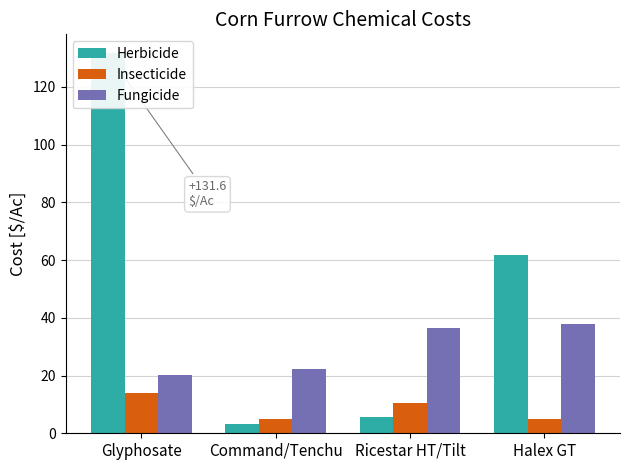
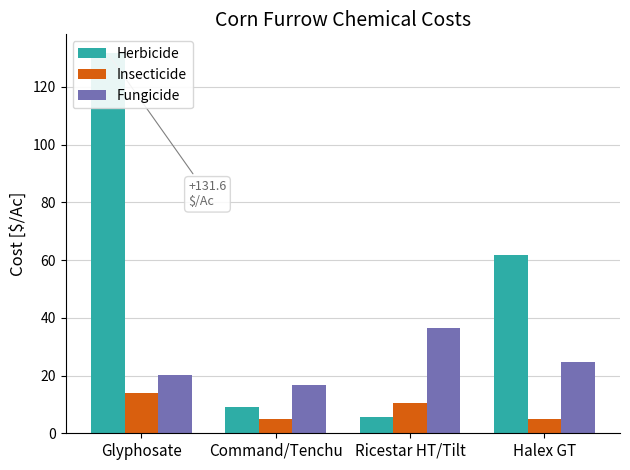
  {
    "Herbicide": {
-     "Command/Tenchu": 3,
+     "Command/Tenchu": 9,
      "Ricestar HT/Tilt": 6,
      "Halex GT": 62
    },
    "Insecticide": {
      "Glyphosate": 14,
      "Command/Tenchu": 5,
      "Ricestar HT/Tilt": 10,
      "Halex GT": 5
    },
    "Fungicide": {
      "Glyphosate": 20,
-     "Command/Tenchu": 22,
+     "Command/Tenchu": 17,
      "Ricestar HT/Tilt": 37,
-     "Halex GT": 38
+     "Halex GT": 25
    }
  }
